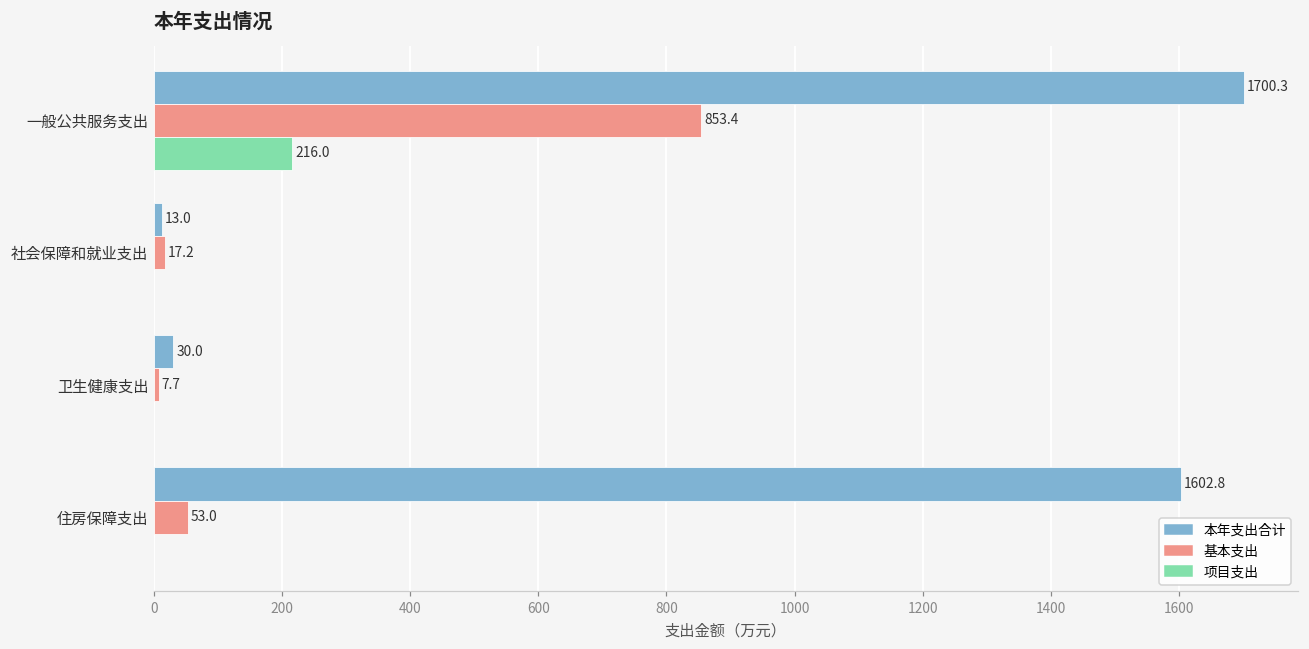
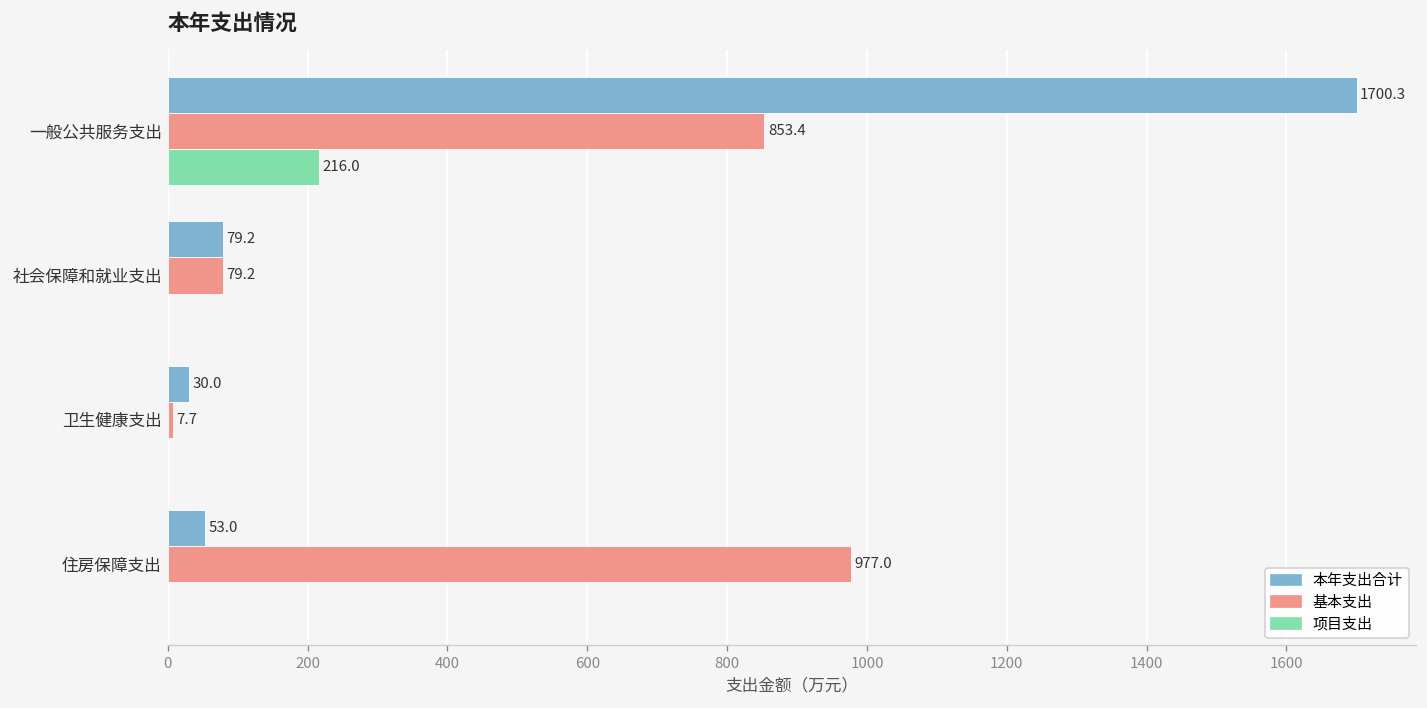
  {
    "本年支出合计": {
      "一般公共服务支出": 1700.3,
-     "社会保障和就业支出": 13.0,
+     "社会保障和就业支出": 79.2,
      "卫生健康支出": 30.0,
-     "住房保障支出": 1602.8
+     "住房保障支出": 53.0
    },
    "基本支出": {
      "一般公共服务支出": 853.4,
-     "社会保障和就业支出": 17.2,
+     "社会保障和就业支出": 79.2,
      "卫生健康支出": 7.7,
-     "住房保障支出": 53.0
+     "住房保障支出": 977.0
    },
    "项目支出": {
      "一般公共服务支出": 216.0
    }
  }
